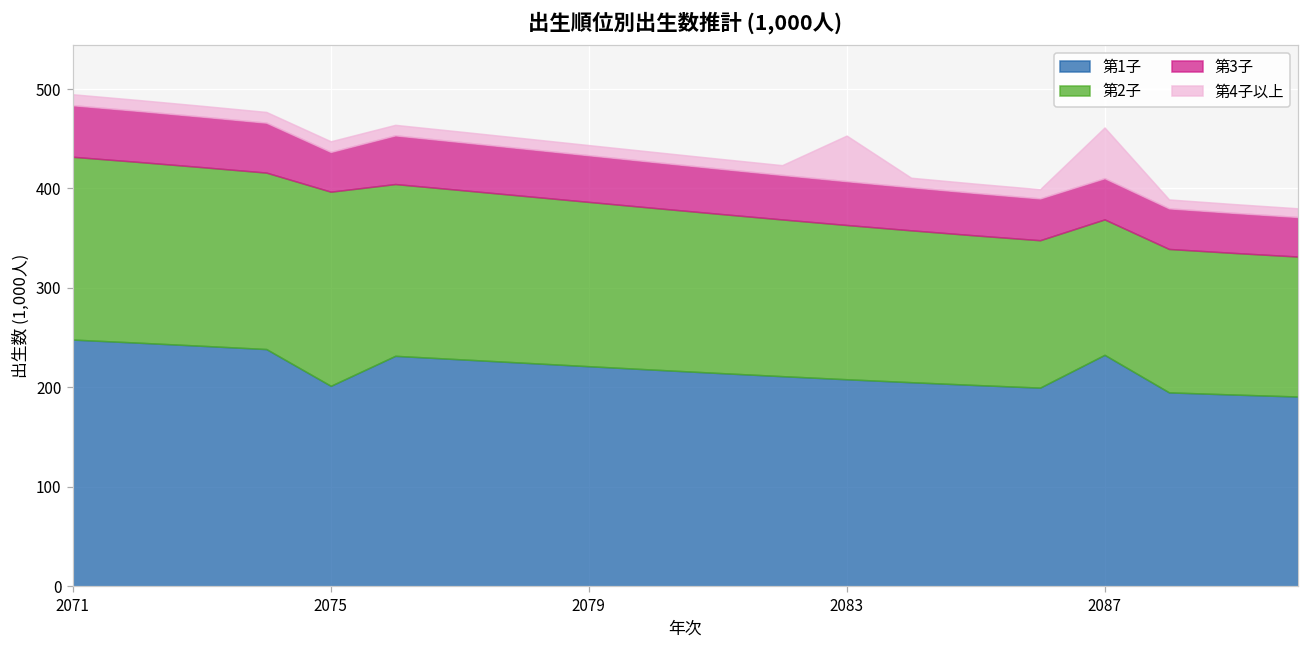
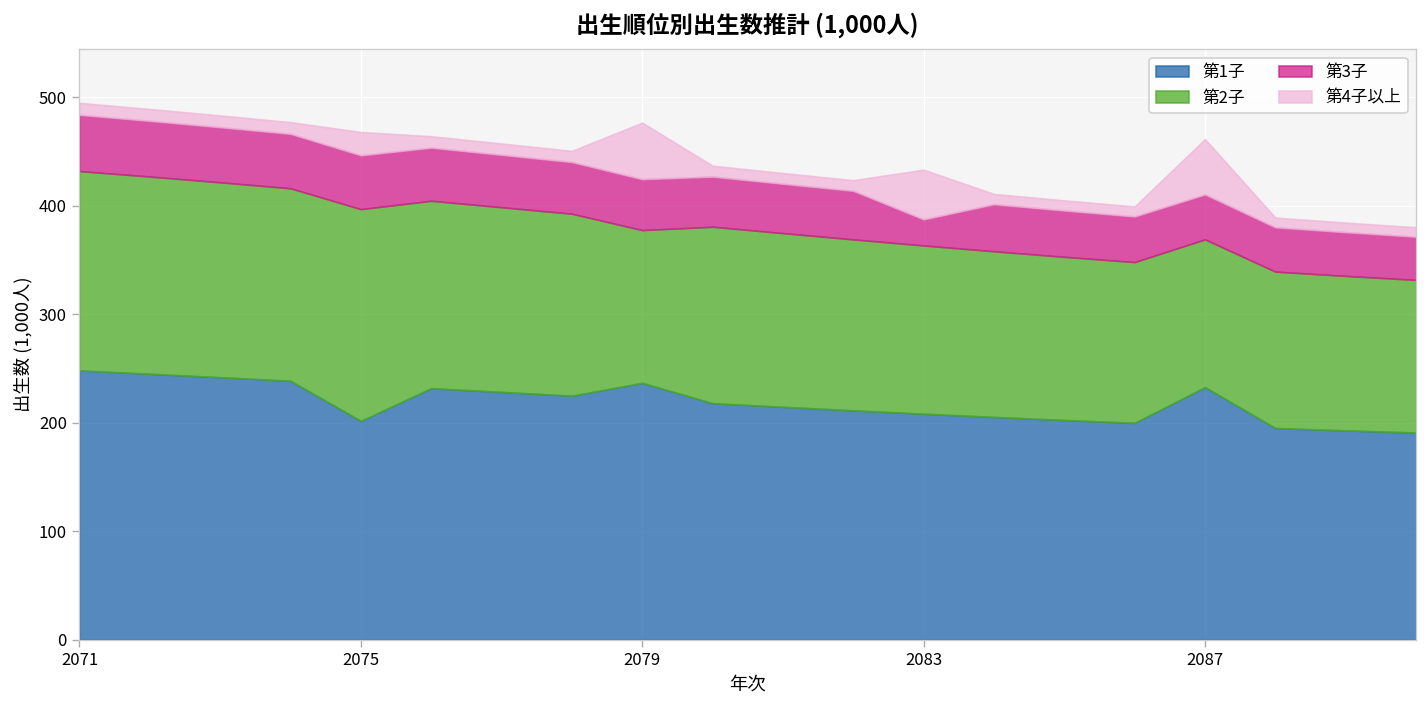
  {
    "第1子": {
      "2071": 250,
      "2075": 200,
-     "2079": 220,
+     "2079": 240,
      "2083": 210,
      "2087": 230
    },
    "第2子": {
      "2071": 180,
      "2075": 200,
-     "2079": 170,
+     "2079": 140,
      "2083": 160,
      "2087": 140
    },
    "第3子": {
      "2071": 50,
-     "2075": 40,
+     "2075": 50,
      "2079": 50,
-     "2083": 40,
+     "2083": 20,
      "2087": 40
    },
    "第4子以上": {
      "2071": 10,
-     "2075": 10,
-     "2079": 10,
+     "2075": 20,
+     "2079": 50,
      "2083": 50,
      "2087": 50
    }
  }
